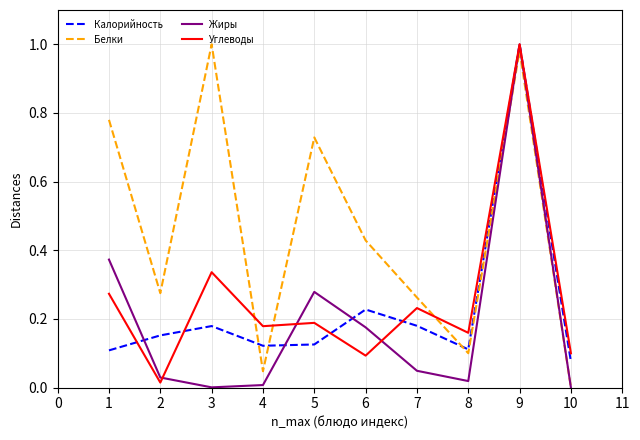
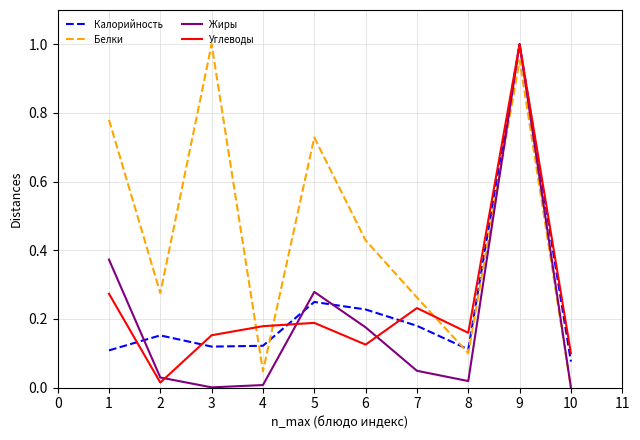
  {
    "Калорийность": {
      "1": 0.11,
      "2": 0.15,
-     "3": 0.18,
+     "3": 0.12,
      "4": 0.12,
-     "5": 0.13,
+     "5": 0.25,
      "6": 0.23,
      "7": 0.18,
      "8": 0.11,
      "10": 0.08
    },
    "Белки": {
      "1": 0.78,
      "2": 0.28,
      "3": 1.00,
      "4": 0.05,
      "5": 0.73,
      "6": 0.43,
      "7": 0.26,
      "8": 0.10,
-     "9": 0.98
+     "9": 0.95
    },
    "Жиры": {
      "1": 0.37,
      "2": 0.03,
      "3": 0.00,
      "4": 0.01,
      "5": 0.28,
      "6": 0.18,
      "7": 0.05,
      "8": 0.02
    },
    "Углеводы": {
      "1": 0.27,
      "2": 0.01,
-     "3": 0.34,
+     "3": 0.15,
      "4": 0.18,
      "5": 0.19,
-     "6": 0.09,
+     "6": 0.13,
      "7": 0.23,
      "8": 0.16,
      "10": 0.10
    }
  }
